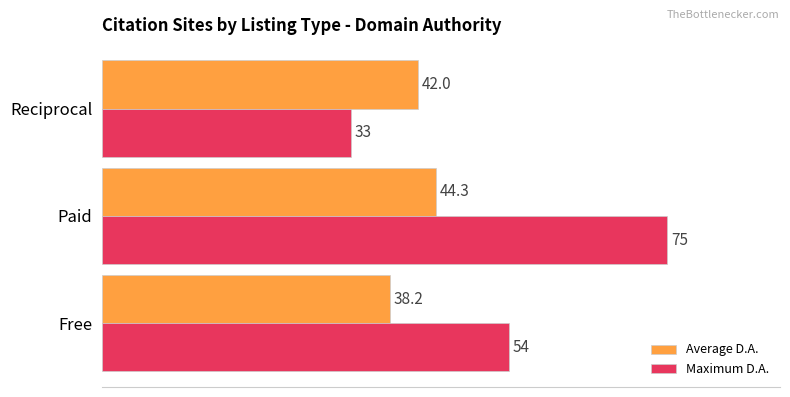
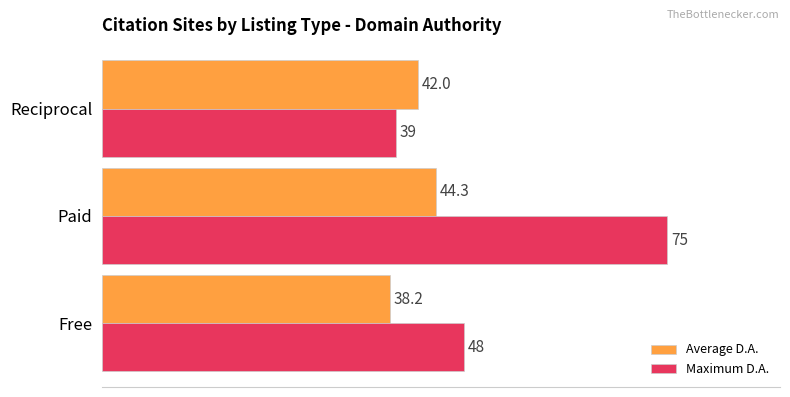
  {
    "Average D.A.": {
      "Reciprocal": 42.0,
      "Paid": 44.3,
      "Free": 38.2
    },
    "Maximum D.A.": {
-     "Reciprocal": 33,
+     "Reciprocal": 39,
      "Paid": 75,
-     "Free": 54
+     "Free": 48
    }
  }
